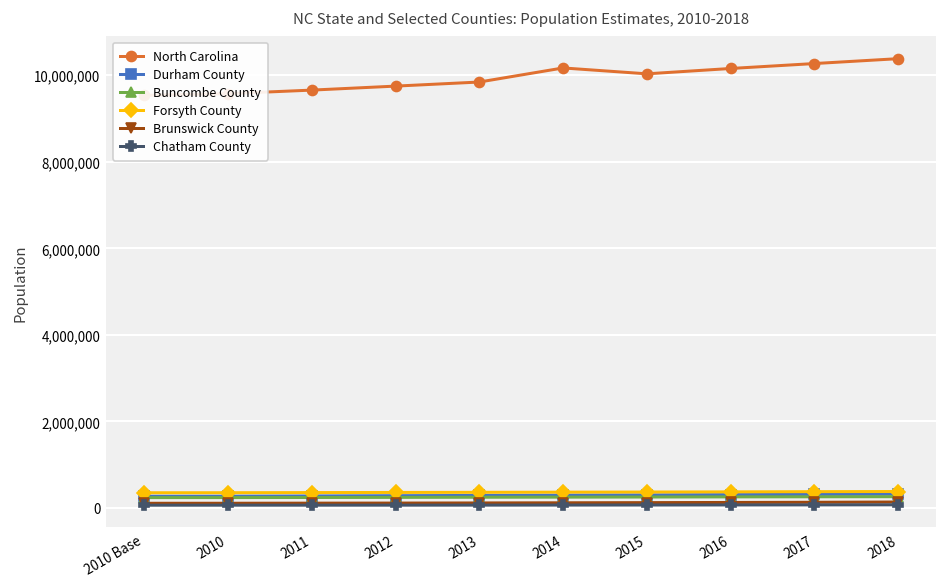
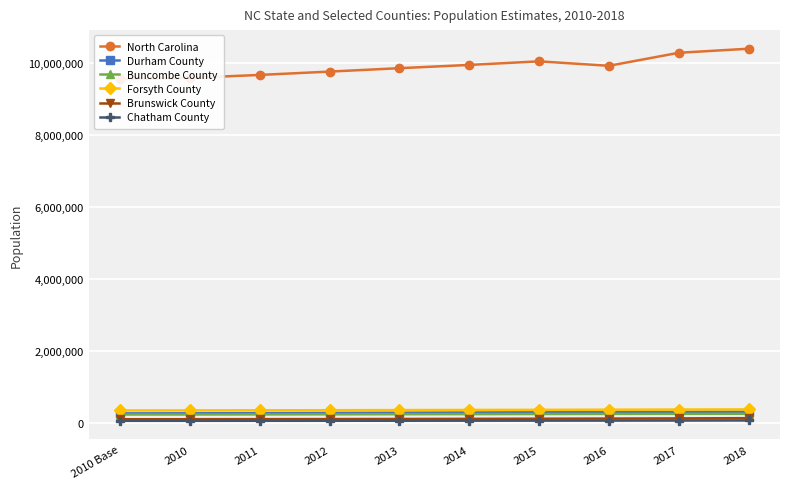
  {
    "North Carolina": {
      "2011": "9,700,000",
      "2012": "9,700,000",
      "2013": "9,800,000",
-     "2014": "10,200,000",
+     "2014": "9,900,000",
      "2015": "10,000,000",
-     "2016": "10,200,000",
+     "2016": "9,900,000",
      "2017": "10,300,000",
      "2018": "10,400,000"
    },
    "Forsyth County": {
      "2010 Base": "400,000",
      "2010": "400,000",
      "2011": "400,000",
      "2012": "400,000",
      "2013": "400,000"
    }
  }
